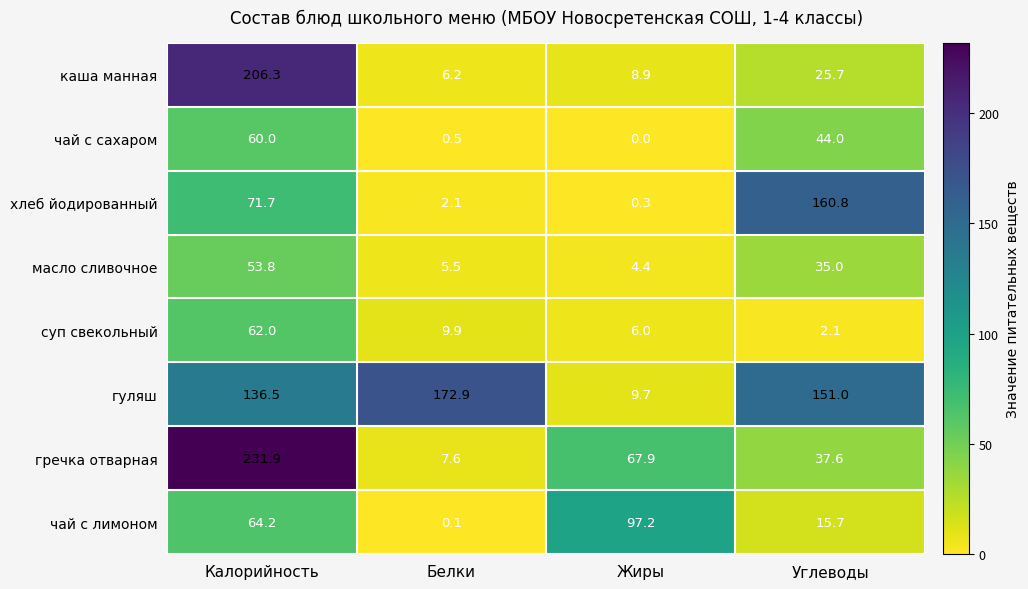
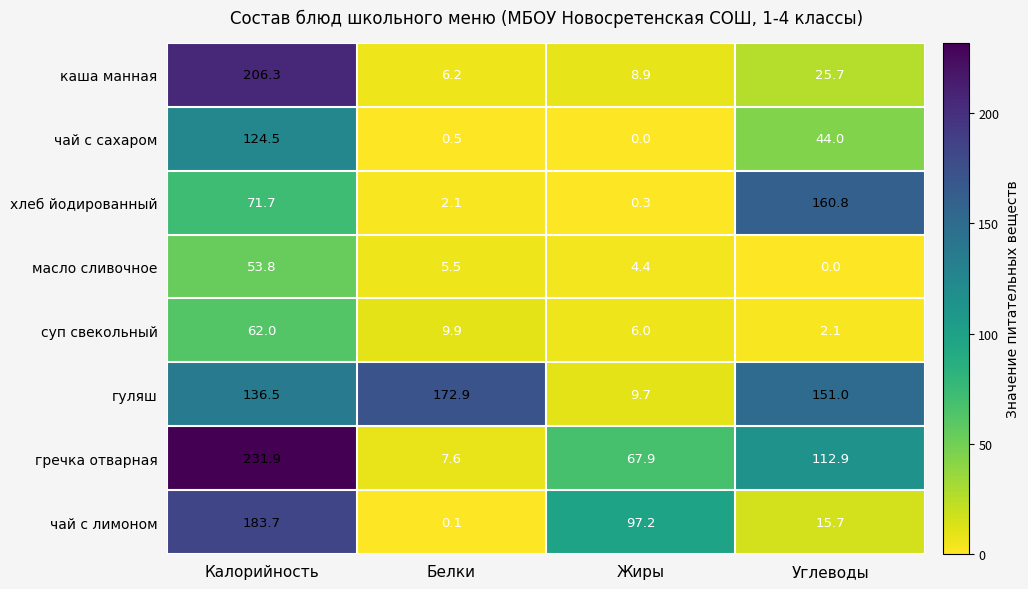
  {
    "каша манная": {
      "Калорийность": 206.3,
      "Белки": 6.2,
      "Жиры": 8.9,
      "Углеводы": 25.7
    },
    "чай с сахаром": {
-     "Калорийность": 60.0,
+     "Калорийность": 124.5,
      "Белки": 0.5,
      "Жиры": 0.0,
      "Углеводы": 44.0
    },
    "хлеб йодированный": {
      "Калорийность": 71.7,
      "Белки": 2.1,
      "Жиры": 0.3,
      "Углеводы": 160.8
    },
    "масло сливочное": {
      "Калорийность": 53.8,
      "Белки": 5.5,
      "Жиры": 4.4,
-     "Углеводы": 35.0
+     "Углеводы": 0.0
    },
    "суп свекольный": {
      "Калорийность": 62.0,
      "Белки": 9.9,
      "Жиры": 6.0,
      "Углеводы": 2.1
    },
    "гуляш": {
      "Калорийность": 136.5,
      "Белки": 172.9,
      "Жиры": 9.7,
      "Углеводы": 151.0
    },
    "гречка отварная": {
      "Калорийность": 231.9,
      "Белки": 7.6,
      "Жиры": 67.9,
-     "Углеводы": 37.6
+     "Углеводы": 112.9
    },
    "чай с лимоном": {
-     "Калорийность": 64.2,
+     "Калорийность": 183.7,
      "Белки": 0.1,
      "Жиры": 97.2,
      "Углеводы": 15.7
    }
  }
